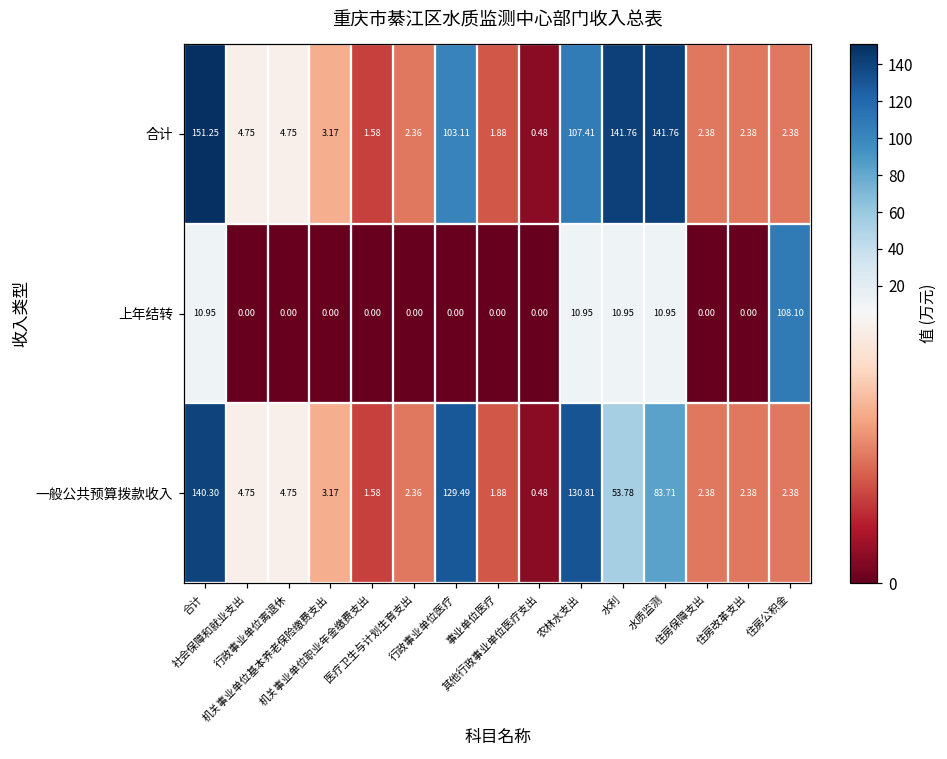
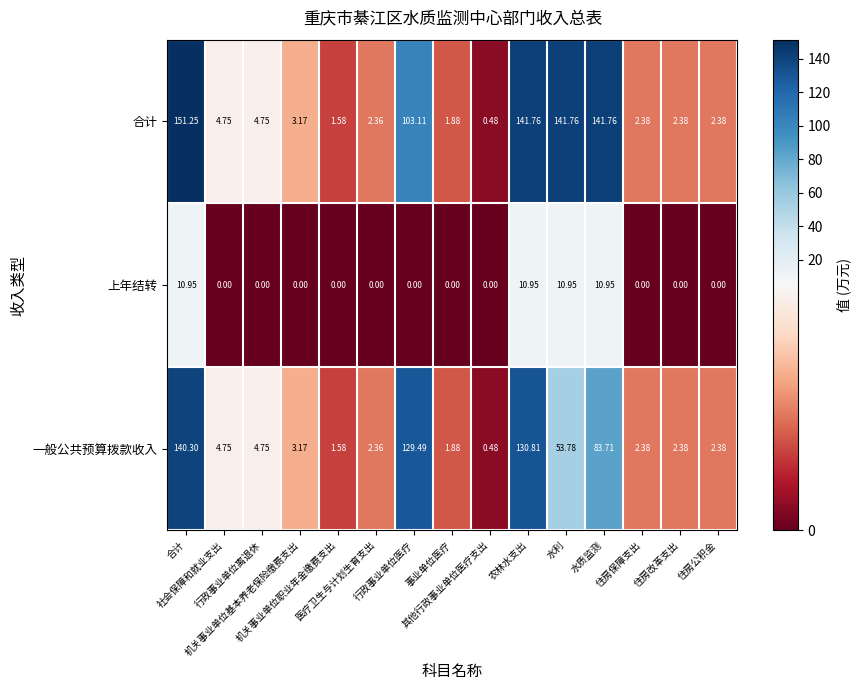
  {
    "合计": {
      "合计": 151.25,
      "社会保障和就业支出": 4.75,
      "行政事业单位离退休": 4.75,
      "机关事业单位基本养老保险缴费支出": 3.17,
      "机关事业单位职业年金缴费支出": 1.58,
      "医疗卫生与计划生育支出": 2.36,
      "行政事业单位医疗": 103.11,
      "事业单位医疗": 1.88,
      "其他行政事业单位医疗支出": 0.48,
-     "农林水支出": 107.41,
+     "农林水支出": 141.76,
      "水利": 141.76,
      "水质监测": 141.76,
      "住房保障支出": 2.38,
      "住房改革支出": 2.38,
      "住房公积金": 2.38
    },
    "上年结转": {
      "合计": 10.95,
      "社会保障和就业支出": 0.00,
      "行政事业单位离退休": 0.00,
      "机关事业单位基本养老保险缴费支出": 0.00,
      "机关事业单位职业年金缴费支出": 0.00,
      "医疗卫生与计划生育支出": 0.00,
      "行政事业单位医疗": 0.00,
      "事业单位医疗": 0.00,
      "其他行政事业单位医疗支出": 0.00,
      "农林水支出": 10.95,
      "水利": 10.95,
      "水质监测": 10.95,
      "住房保障支出": 0.00,
      "住房改革支出": 0.00,
-     "住房公积金": 108.10
+     "住房公积金": 0.00
    },
    "一般公共预算拨款收入": {
      "合计": 140.30,
      "社会保障和就业支出": 4.75,
      "行政事业单位离退休": 4.75,
      "机关事业单位基本养老保险缴费支出": 3.17,
      "机关事业单位职业年金缴费支出": 1.58,
      "医疗卫生与计划生育支出": 2.36,
      "行政事业单位医疗": 129.49,
      "事业单位医疗": 1.88,
      "其他行政事业单位医疗支出": 0.48,
      "农林水支出": 130.81,
      "水利": 53.78,
      "水质监测": 83.71,
      "住房保障支出": 2.38,
      "住房改革支出": 2.38,
      "住房公积金": 2.38
    }
  }
